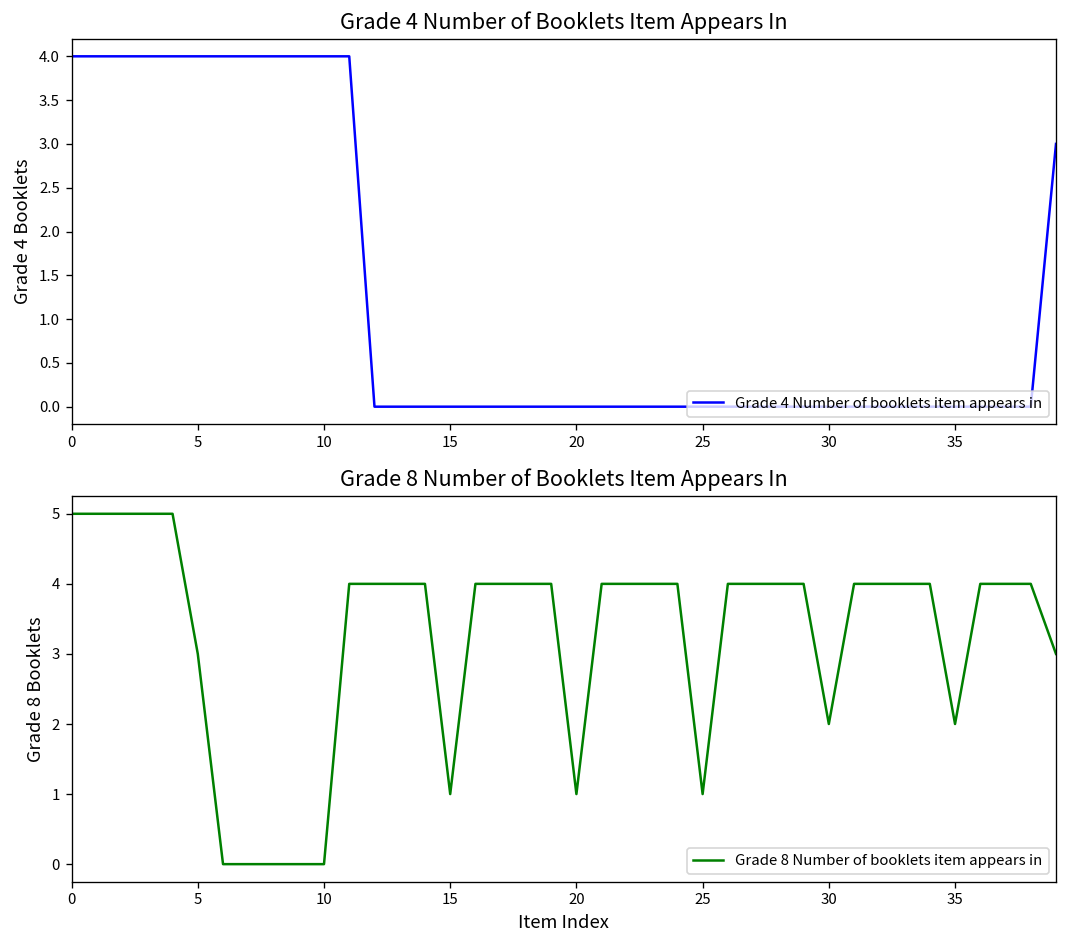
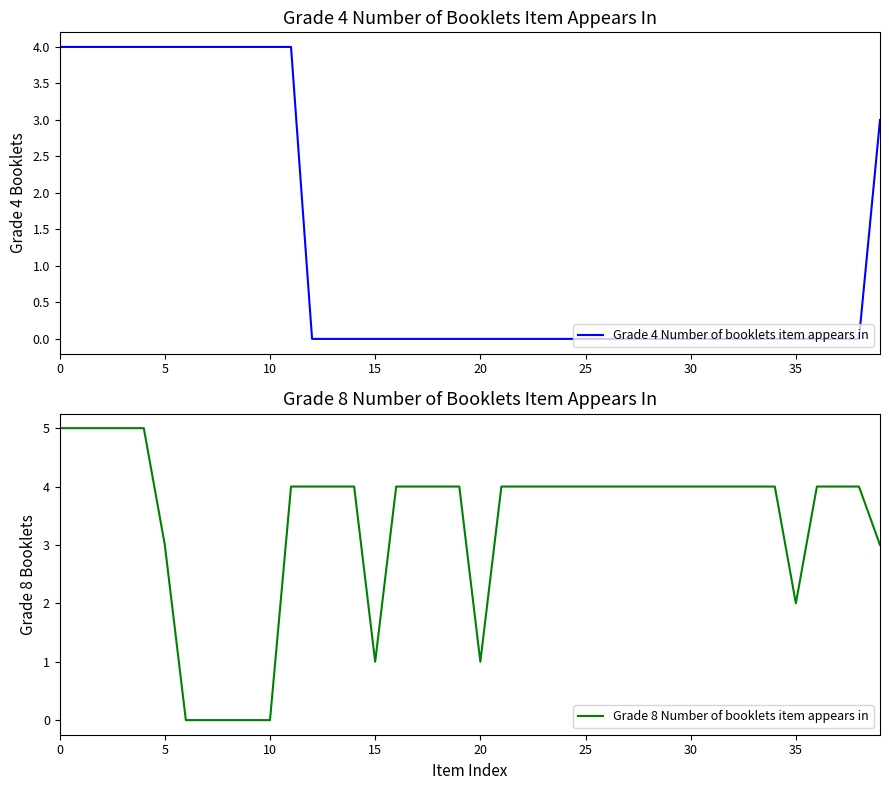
  {
    "Grade 4 Number of Booklets Item Appears In": {
      "0": 4.0,
      "5": 4.0,
      "10": 4.0,
      "15": 0.0,
      "20": 0.0
    },
    "Grade 8 Number of Booklets Item Appears In": {
      "0": 5,
      "5": 3,
      "10": 0,
      "15": 1,
      "20": 1,
-     "25": 1,
-     "30": 2,
+     "25": 4,
+     "30": 4,
      "35": 2
    }
  }
